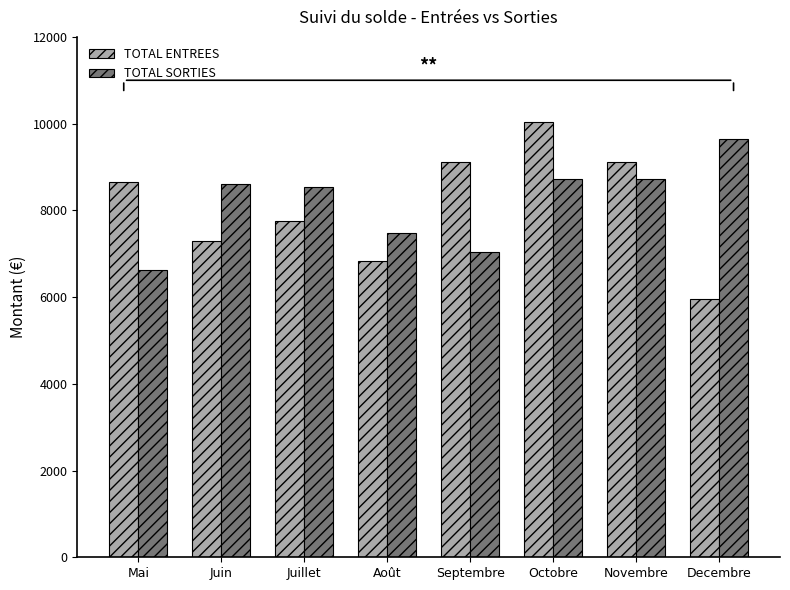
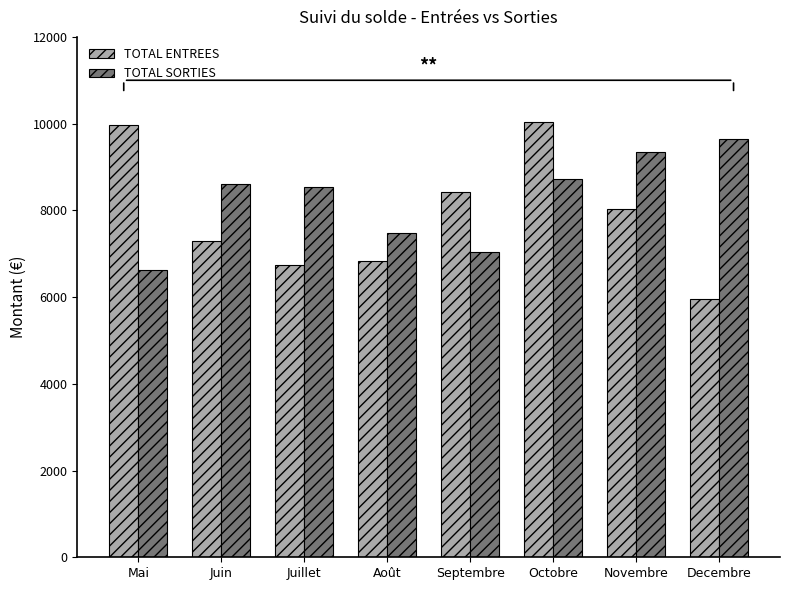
  {
    "TOTAL ENTREES": {
-     "Mai": 8700,
+     "Mai": 10000,
      "Juin": 7300,
-     "Juillet": 7700,
+     "Juillet": 6700,
      "Août": 6800,
-     "Septembre": 9100,
+     "Septembre": 8400,
      "Octobre": 10000,
-     "Novembre": 9100,
+     "Novembre": 8000,
      "Decembre": 6000
    },
    "TOTAL SORTIES": {
      "Mai": 6600,
      "Juin": 8600,
      "Juillet": 8500,
      "Août": 7500,
      "Septembre": 7000,
      "Octobre": 8700,
-     "Novembre": 8700,
+     "Novembre": 9300,
      "Decembre": 9600
    }
  }
